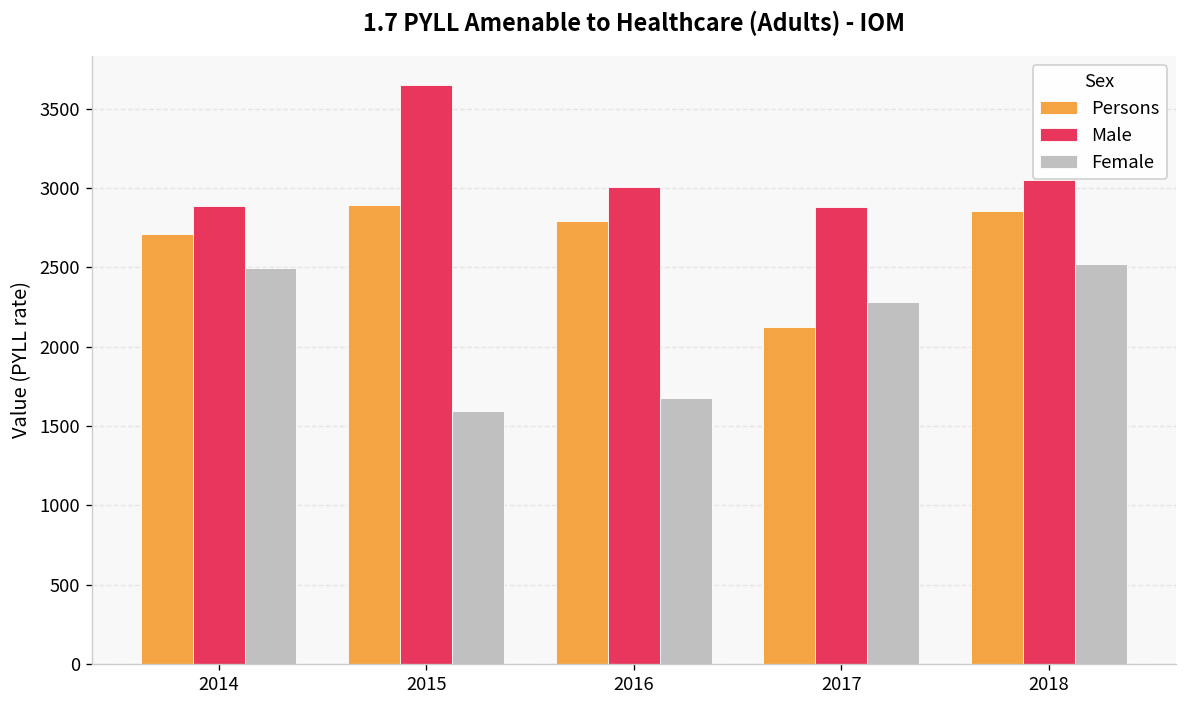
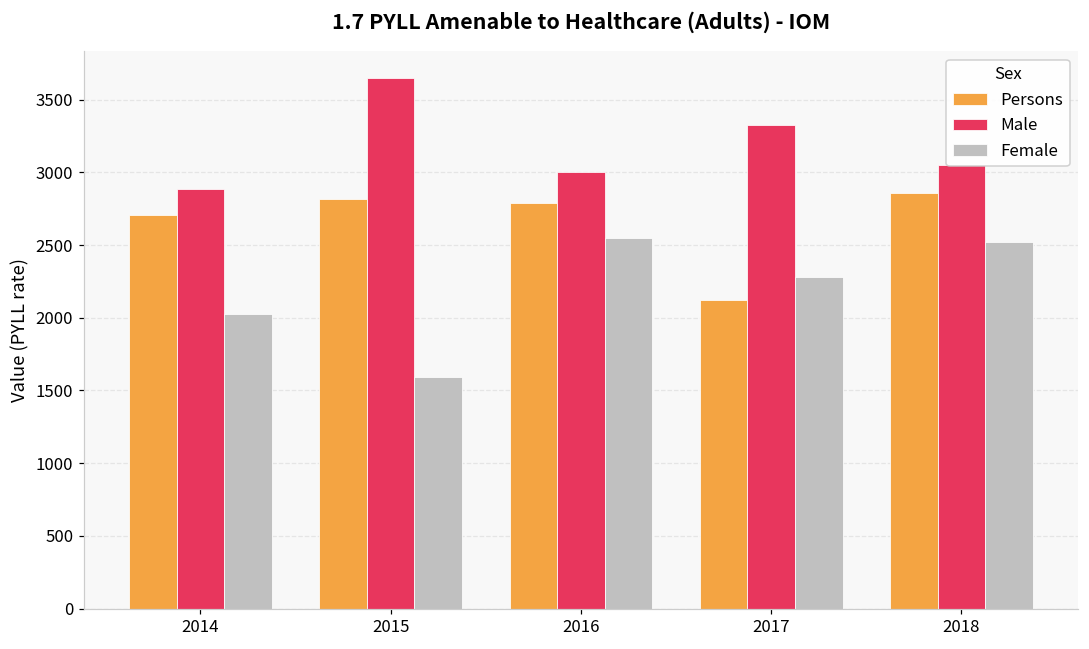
  {
    "Persons": {
      "2014": 2710,
-     "2015": 2890,
+     "2015": 2820,
      "2016": 2790,
      "2017": 2120,
      "2018": 2850
    },
    "Male": {
      "2014": 2890,
      "2015": 3650,
      "2016": 3000,
-     "2017": 2880
+     "2017": 3320
    },
    "Female": {
-     "2014": 2500,
+     "2014": 2020,
      "2015": 1600,
-     "2016": 1680,
+     "2016": 2550,
      "2017": 2280,
      "2018": 2520
    }
  }
